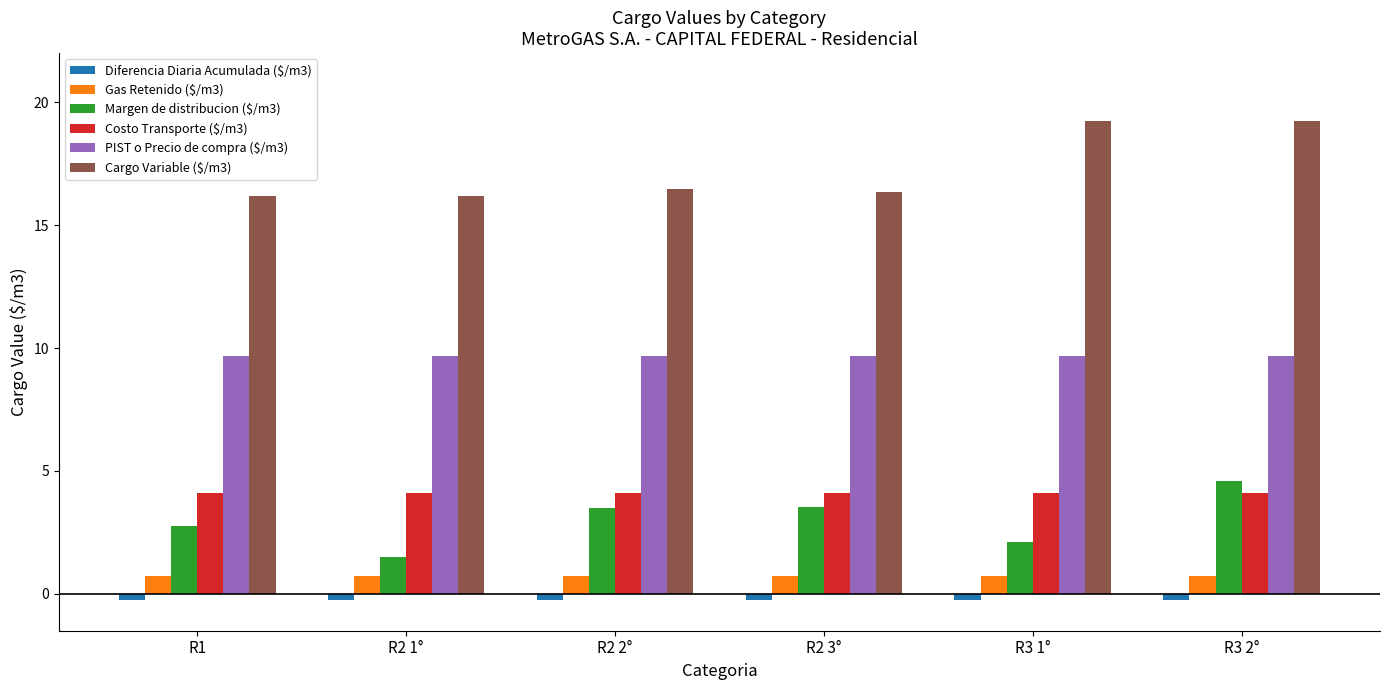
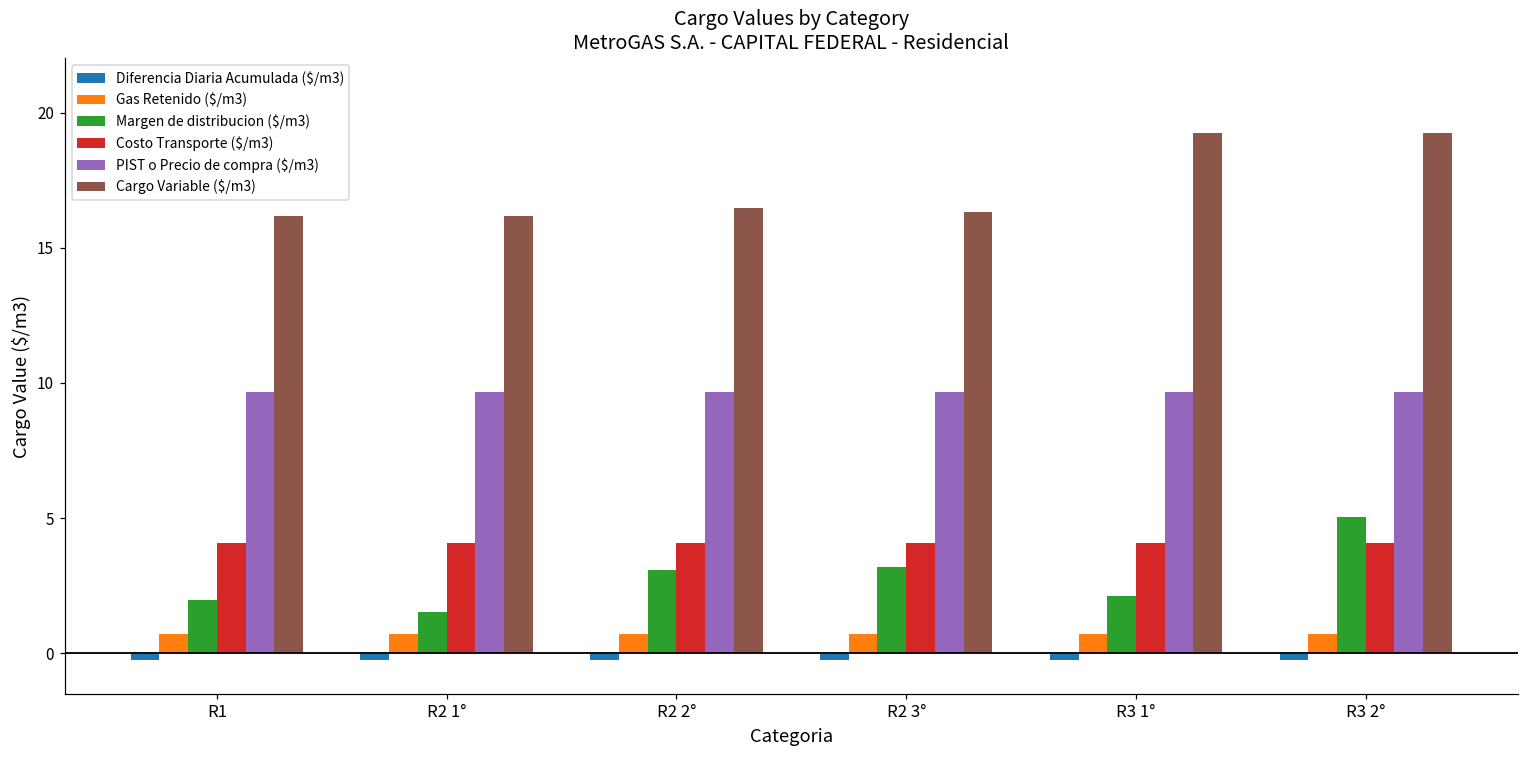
  {
    "Diferencia Diaria Acumulada ($/m3)": {
      "R1": -0.3,
      "R2 1°": -0.3,
      "R2 2°": -0.3,
      "R2 3°": -0.3,
      "R3 1°": -0.3,
      "R3 2°": -0.3
    },
    "Gas Retenido ($/m3)": {
      "R1": 0.7,
      "R2 1°": 0.7,
      "R2 2°": 0.7,
      "R2 3°": 0.7,
      "R3 1°": 0.7,
      "R3 2°": 0.7
    },
    "Margen de distribucion ($/m3)": {
-     "R1": 2.8,
+     "R1": 2.0,
      "R2 1°": 1.5,
-     "R2 2°": 3.5,
-     "R2 3°": 3.5,
+     "R2 2°": 3.1,
+     "R2 3°": 3.2,
      "R3 1°": 2.1,
-     "R3 2°": 4.6
+     "R3 2°": 5.0
    },
    "Costo Transporte ($/m3)": {
      "R1": 4.1,
      "R2 1°": 4.1,
      "R2 2°": 4.1,
      "R2 3°": 4.1,
      "R3 1°": 4.1,
      "R3 2°": 4.1
    },
    "PIST o Precio de compra ($/m3)": {
      "R1": 9.7,
      "R2 1°": 9.7,
      "R2 2°": 9.7,
      "R2 3°": 9.7,
      "R3 1°": 9.7,
      "R3 2°": 9.7
    },
    "Cargo Variable ($/m3)": {
      "R1": 16.2,
      "R2 1°": 16.2,
      "R2 2°": 16.5,
      "R2 3°": 16.3,
      "R3 1°": 19.2,
      "R3 2°": 19.2
    }
  }
